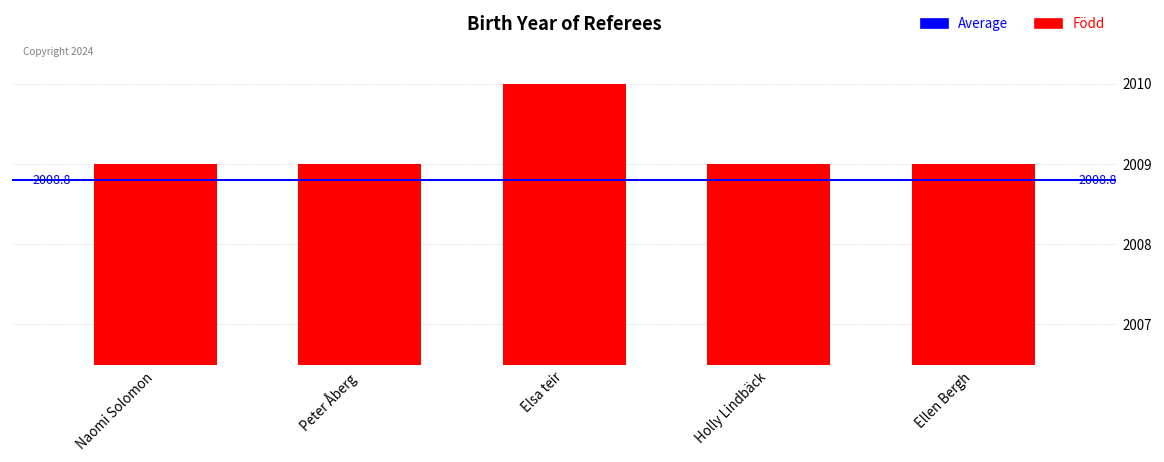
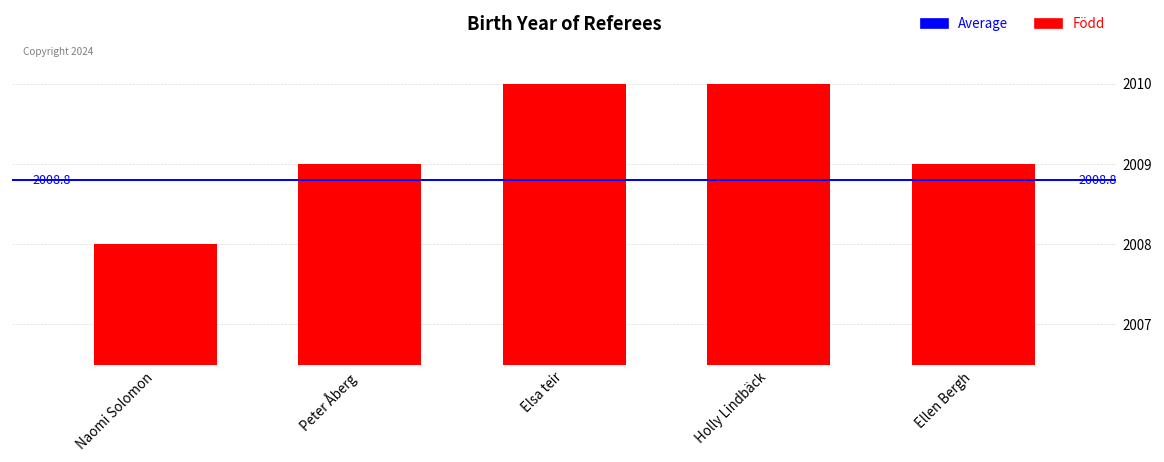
  {
-   "Naomi Solomon": 2009,
+   "Naomi Solomon": 2008,
    "Peter Åberg": 2009,
    "Elsa teir": 2010,
-   "Holly Lindbäck": 2009,
+   "Holly Lindbäck": 2010,
    "Ellen Bergh": 2009
  }
